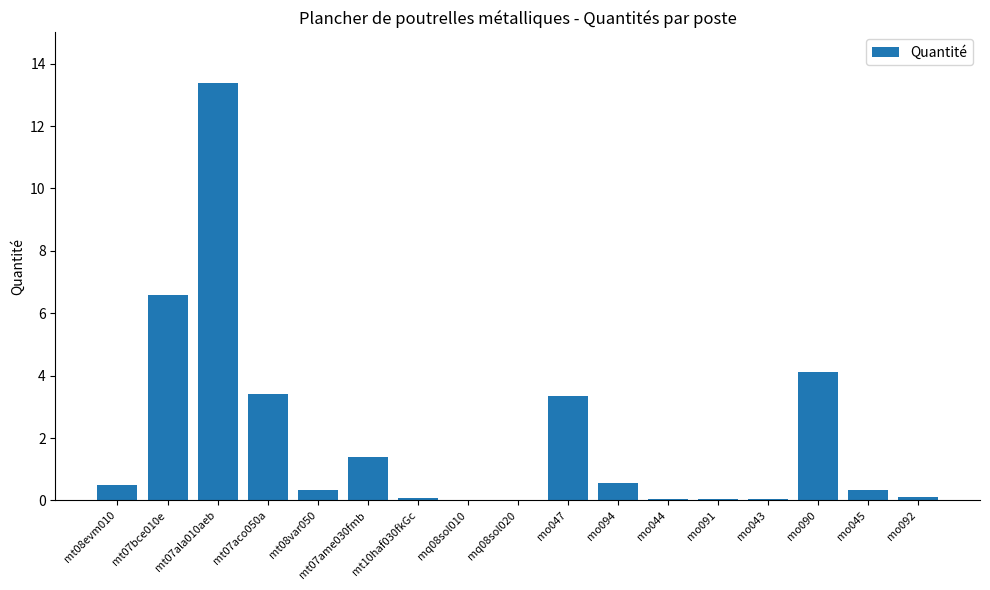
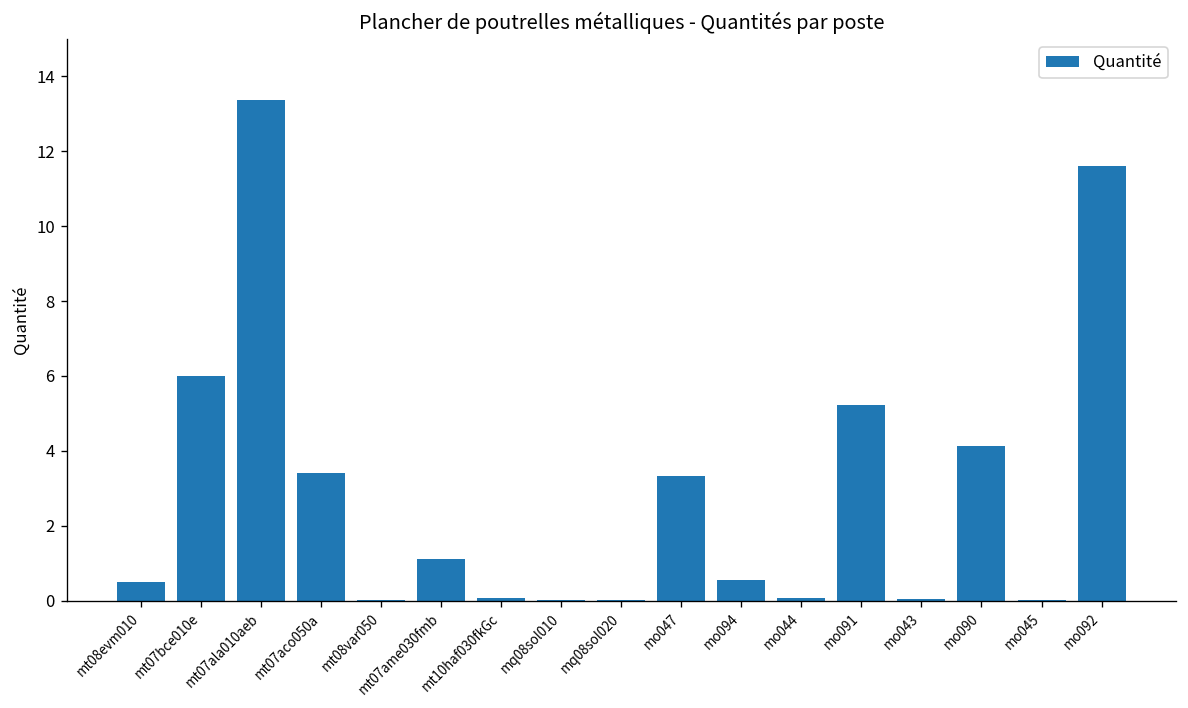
  {
    "mt08evm010": 0.5,
-   "mt07bce010e": 6.6,
+   "mt07bce010e": 6.0,
    "mt07ala010aeb": 13.4,
    "mt07aco050a": 3.4,
-   "mt08var050": 0.3,
-   "mt07ame030fmb": 1.4,
+   "mt08var050": 0.0,
+   "mt07ame030fmb": 1.1,
    "mo047": 3.3,
    "mo094": 0.5,
-   "mo091": 0.1,
+   "mo091": 5.2,
    "mo090": 4.1,
-   "mo045": 0.3,
-   "mo092": 0.1
+   "mo045": 0.0,
+   "mo092": 11.6
  }
